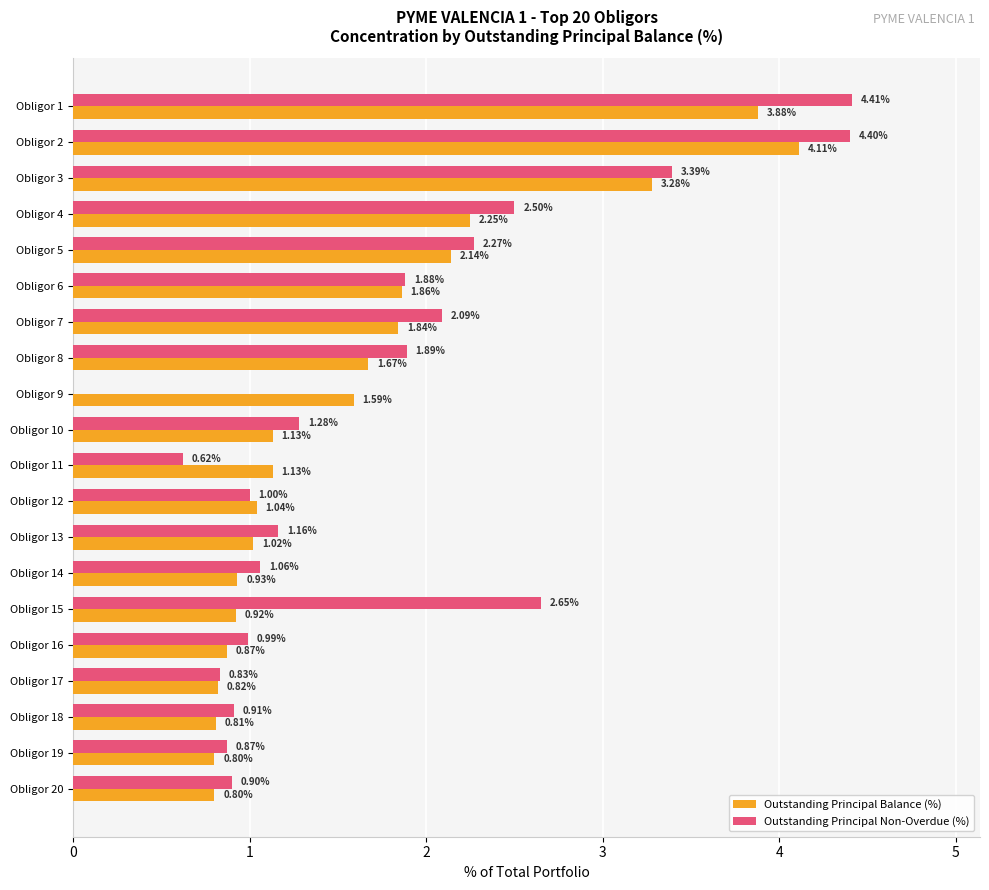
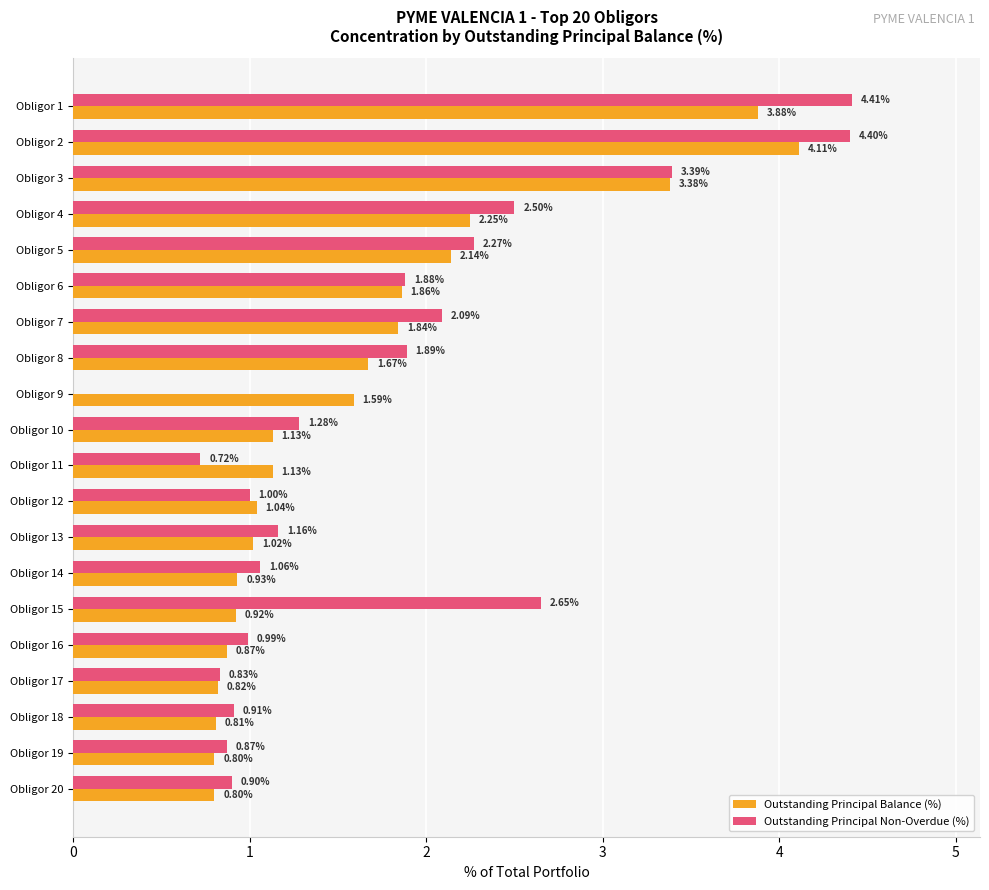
  {
    "Outstanding Principal Balance (%)": {
      "Obligor 1": "3.88%",
      "Obligor 2": "4.11%",
-     "Obligor 3": "3.28%",
+     "Obligor 3": "3.38%",
      "Obligor 4": "2.25%",
      "Obligor 5": "2.14%",
      "Obligor 6": "1.86%",
      "Obligor 7": "1.84%",
      "Obligor 8": "1.67%",
      "Obligor 9": "1.59%",
      "Obligor 10": "1.13%",
      "Obligor 11": "1.13%",
      "Obligor 12": "1.04%",
      "Obligor 13": "1.02%",
      "Obligor 14": "0.93%",
      "Obligor 15": "0.92%",
      "Obligor 16": "0.87%",
      "Obligor 17": "0.82%",
      "Obligor 18": "0.81%",
      "Obligor 19": "0.80%",
      "Obligor 20": "0.80%"
    },
    "Outstanding Principal Non-Overdue (%)": {
      "Obligor 1": "4.41%",
      "Obligor 2": "4.40%",
      "Obligor 3": "3.39%",
      "Obligor 4": "2.50%",
      "Obligor 5": "2.27%",
      "Obligor 6": "1.88%",
      "Obligor 7": "2.09%",
      "Obligor 8": "1.89%",
      "Obligor 10": "1.28%",
-     "Obligor 11": "0.62%",
+     "Obligor 11": "0.72%",
      "Obligor 12": "1.00%",
      "Obligor 13": "1.16%",
      "Obligor 14": "1.06%",
      "Obligor 15": "2.65%",
      "Obligor 16": "0.99%",
      "Obligor 17": "0.83%",
      "Obligor 18": "0.91%",
      "Obligor 19": "0.87%",
      "Obligor 20": "0.90%"
    }
  }
